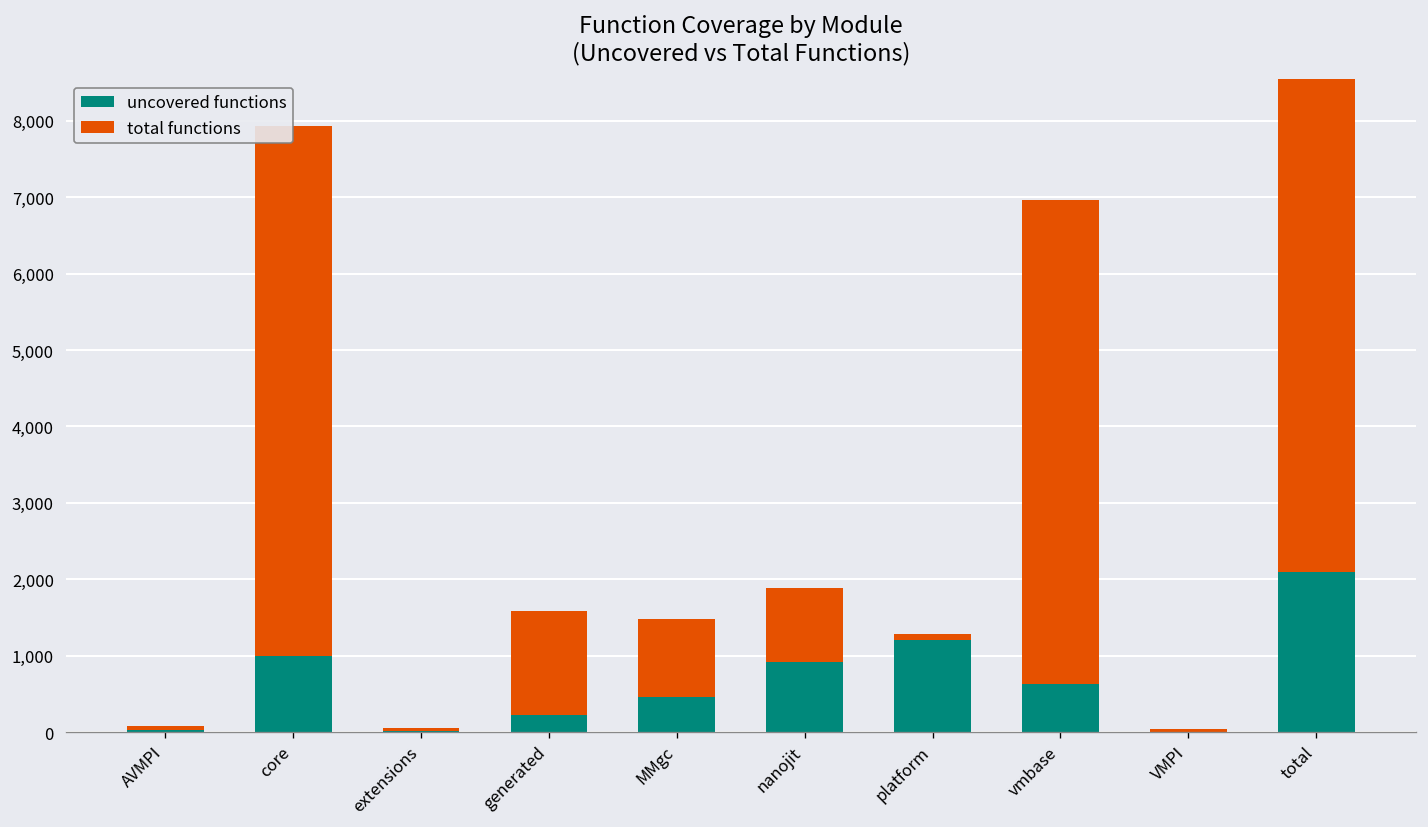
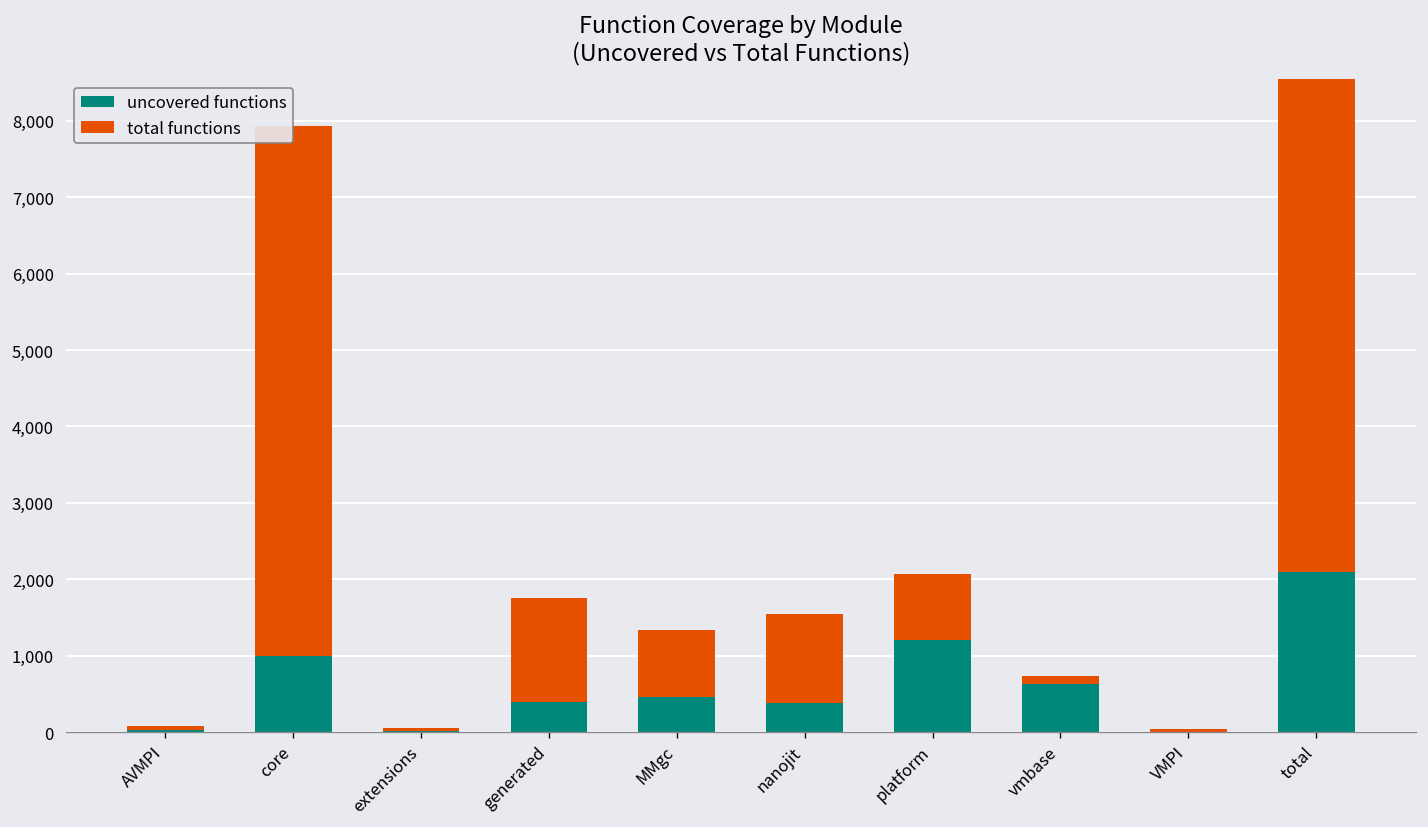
  {
    "uncovered functions": {
      "core": "1,000",
-     "generated": "200",
+     "generated": "400",
      "MMgc": "500",
-     "nanojit": "900",
+     "nanojit": "400",
      "platform": "1,200",
      "vmbase": "600",
      "total": "2,100"
    },
    "total functions": {
      "AVMPI": "100",
      "generated": "1,400",
-     "MMgc": "1,000",
-     "nanojit": "1,000",
-     "platform": "100",
-     "vmbase": "6,300",
+     "MMgc": "900",
+     "nanojit": "1,200",
+     "platform": "900",
+     "vmbase": "100",
      "VMPI": "0"
    }
  }
